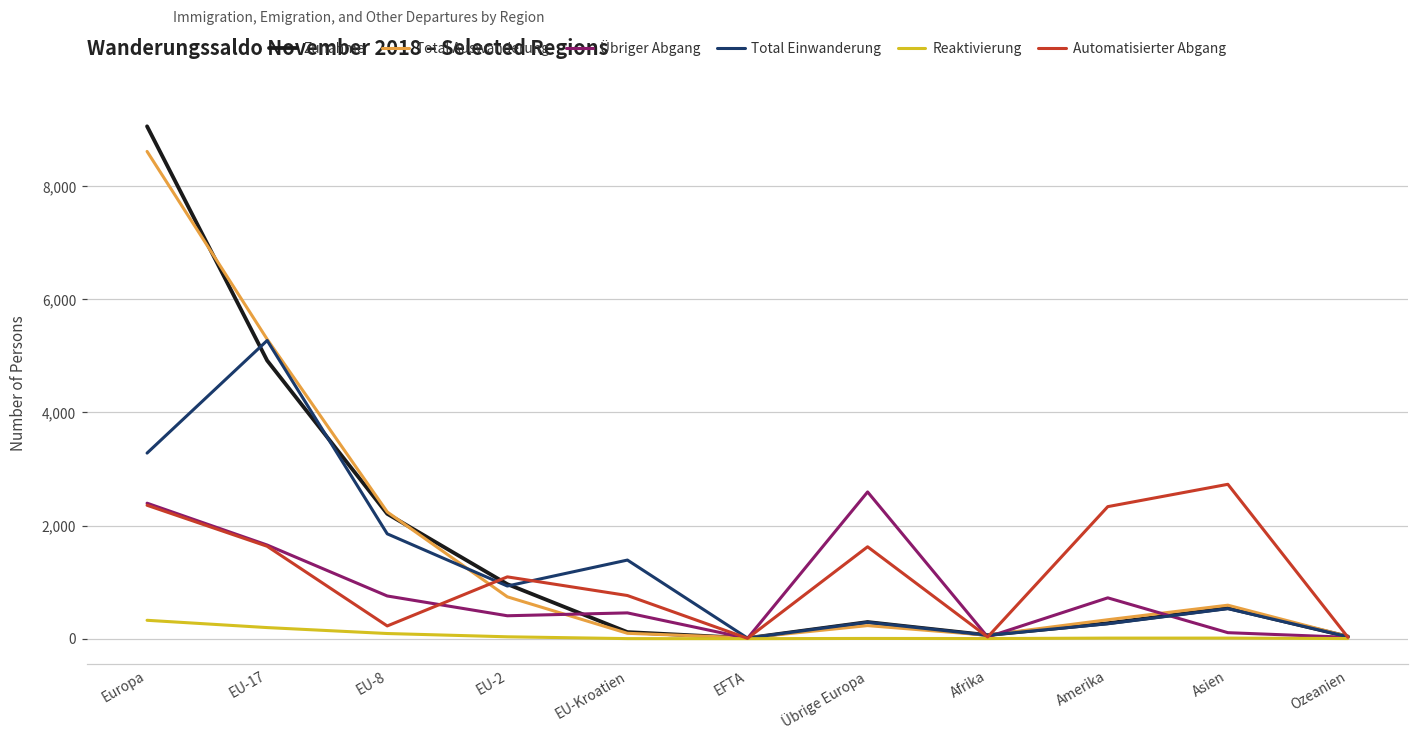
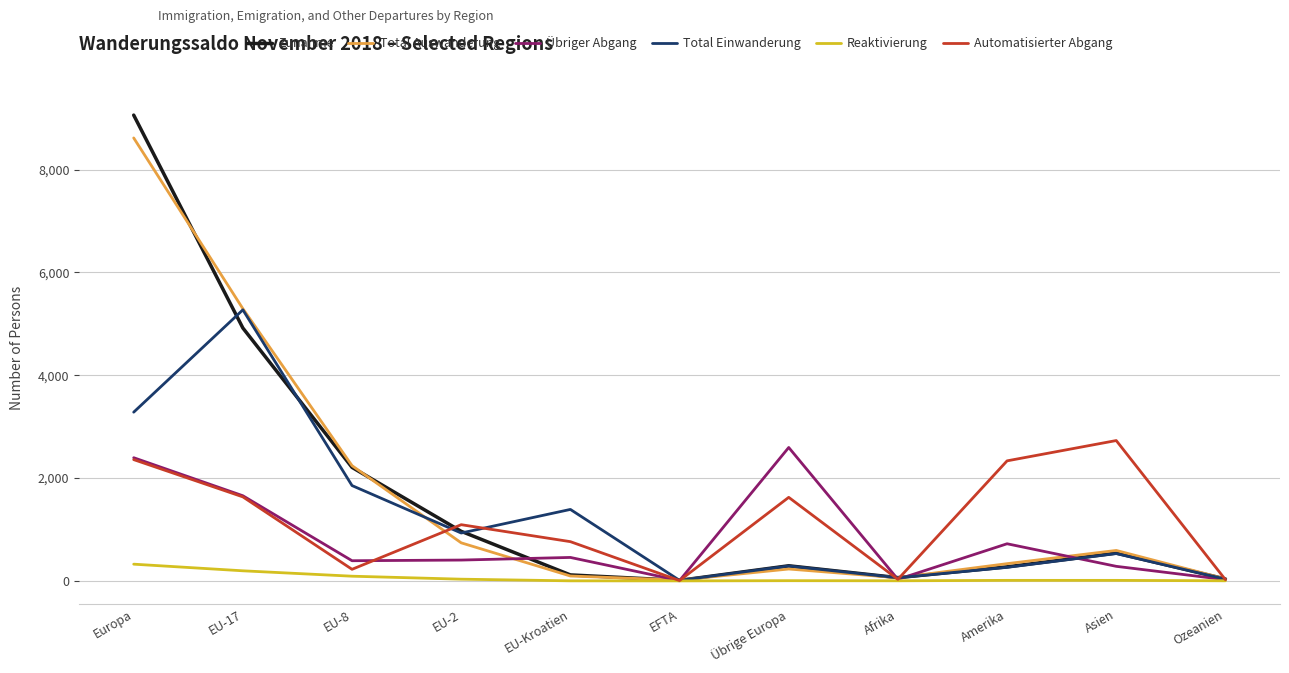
  {
    "Zunahme": {
      "Europa": "9,100",
      "EU-17": "4,900"
    },
    "Übriger Abgang": {
-     "EU-8": "800",
+     "EU-8": "400",
      "EU-2": "400",
      "EU-Kroatien": "500",
      "Übrige Europa": "2,600",
      "Amerika": "700",
-     "Asien": "100"
+     "Asien": "300"
    },
    "Total Einwanderung": {
      "Europa": "3,300",
      "EU-8": "1,900",
      "EU-Kroatien": "1,400"
    },
    "Automatisierter Abgang": {
      "EU-8": "200",
      "EU-2": "1,100",
      "EU-Kroatien": "800",
      "Übrige Europa": "1,600",
      "Amerika": "2,300",
      "Asien": "2,700"
    }
  }
